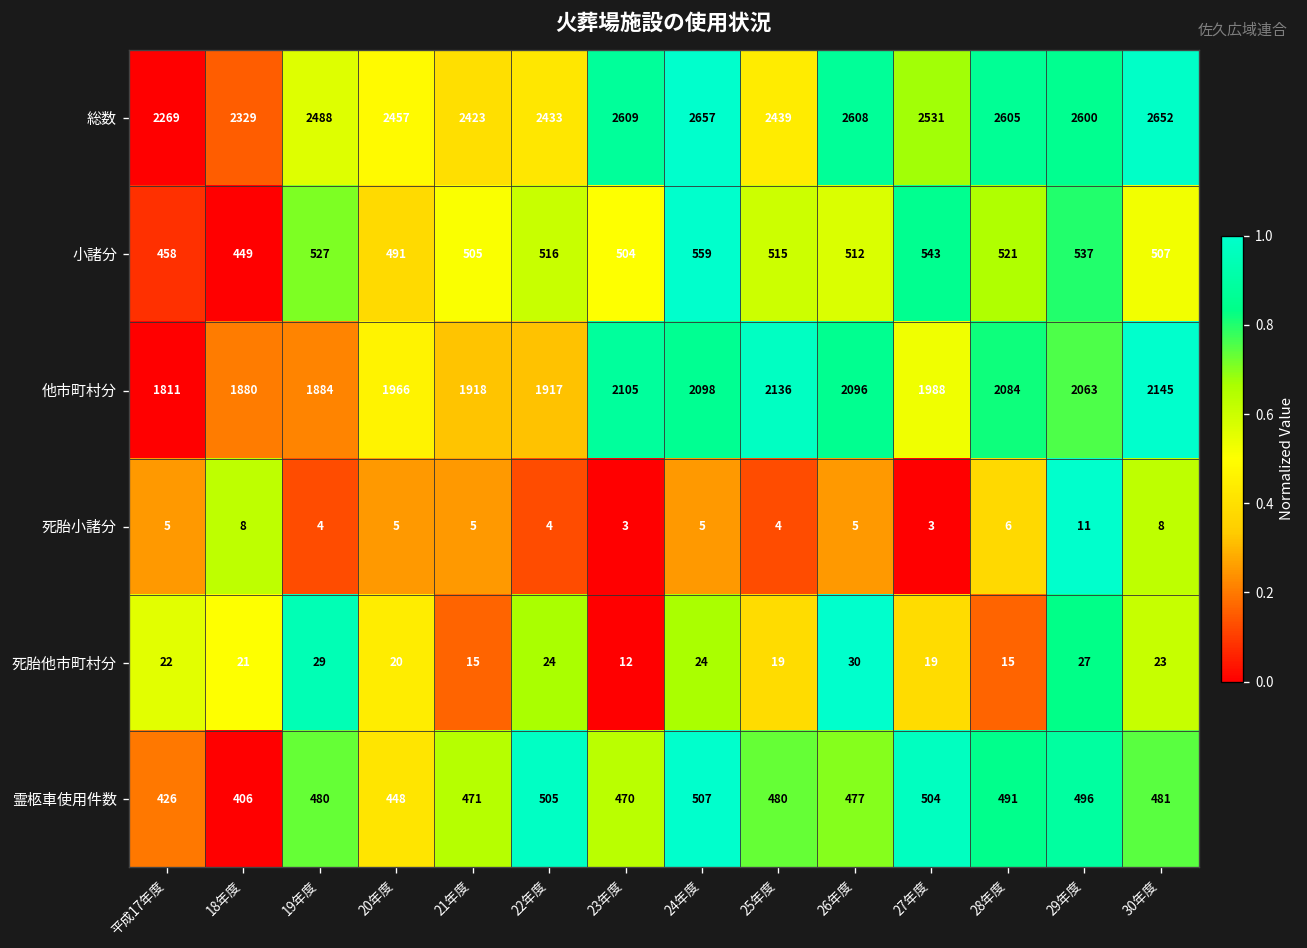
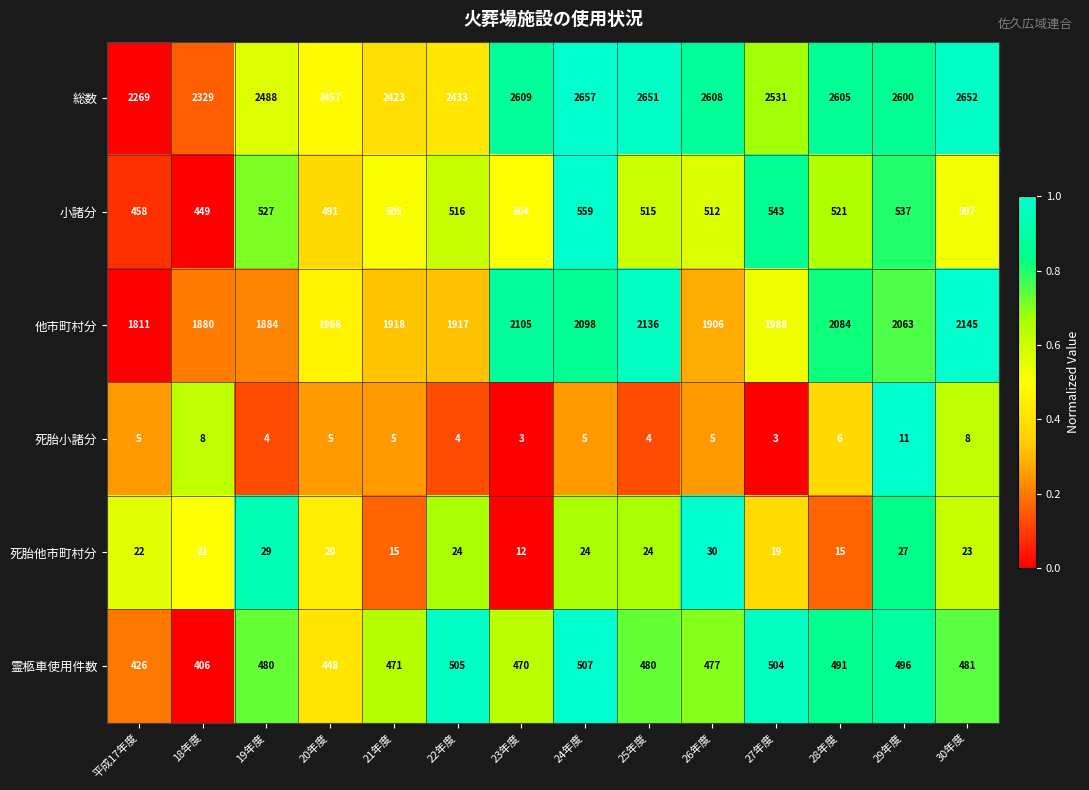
  {
    "総数": {
      "平成17年度": 2269,
      "18年度": 2329,
      "19年度": 2488,
      "20年度": 2457,
      "21年度": 2423,
      "22年度": 2433,
      "23年度": 2609,
      "24年度": 2657,
-     "25年度": 2439,
+     "25年度": 2651,
      "26年度": 2608,
      "27年度": 2531,
      "28年度": 2605,
      "29年度": 2600,
      "30年度": 2652
    },
    "小諸分": {
      "平成17年度": 458,
      "18年度": 449,
      "19年度": 527,
      "20年度": 491,
      "21年度": 505,
      "22年度": 516,
      "23年度": 504,
      "24年度": 559,
      "25年度": 515,
      "26年度": 512,
      "27年度": 543,
      "28年度": 521,
      "29年度": 537,
      "30年度": 507
    },
    "他市町村分": {
      "平成17年度": 1811,
      "18年度": 1880,
      "19年度": 1884,
      "20年度": 1966,
      "21年度": 1918,
      "22年度": 1917,
      "23年度": 2105,
      "24年度": 2098,
      "25年度": 2136,
-     "26年度": 2096,
+     "26年度": 1906,
      "27年度": 1988,
      "28年度": 2084,
      "29年度": 2063,
      "30年度": 2145
    },
    "死胎小諸分": {
      "平成17年度": 5,
      "18年度": 8,
      "19年度": 4,
      "20年度": 5,
      "21年度": 5,
      "22年度": 4,
      "23年度": 3,
      "24年度": 5,
      "25年度": 4,
      "26年度": 5,
      "27年度": 3,
      "28年度": 6,
      "29年度": 11,
      "30年度": 8
    },
    "死胎他市町村分": {
      "平成17年度": 22,
      "18年度": 21,
      "19年度": 29,
      "20年度": 20,
      "21年度": 15,
      "22年度": 24,
      "23年度": 12,
      "24年度": 24,
-     "25年度": 19,
+     "25年度": 24,
      "26年度": 30,
      "27年度": 19,
      "28年度": 15,
      "29年度": 27,
      "30年度": 23
    },
    "霊柩車使用件数": {
      "平成17年度": 426,
      "18年度": 406,
      "19年度": 480,
      "20年度": 448,
      "21年度": 471,
      "22年度": 505,
      "23年度": 470,
      "24年度": 507,
      "25年度": 480,
      "26年度": 477,
      "27年度": 504,
      "28年度": 491,
      "29年度": 496,
      "30年度": 481
    }
  }
